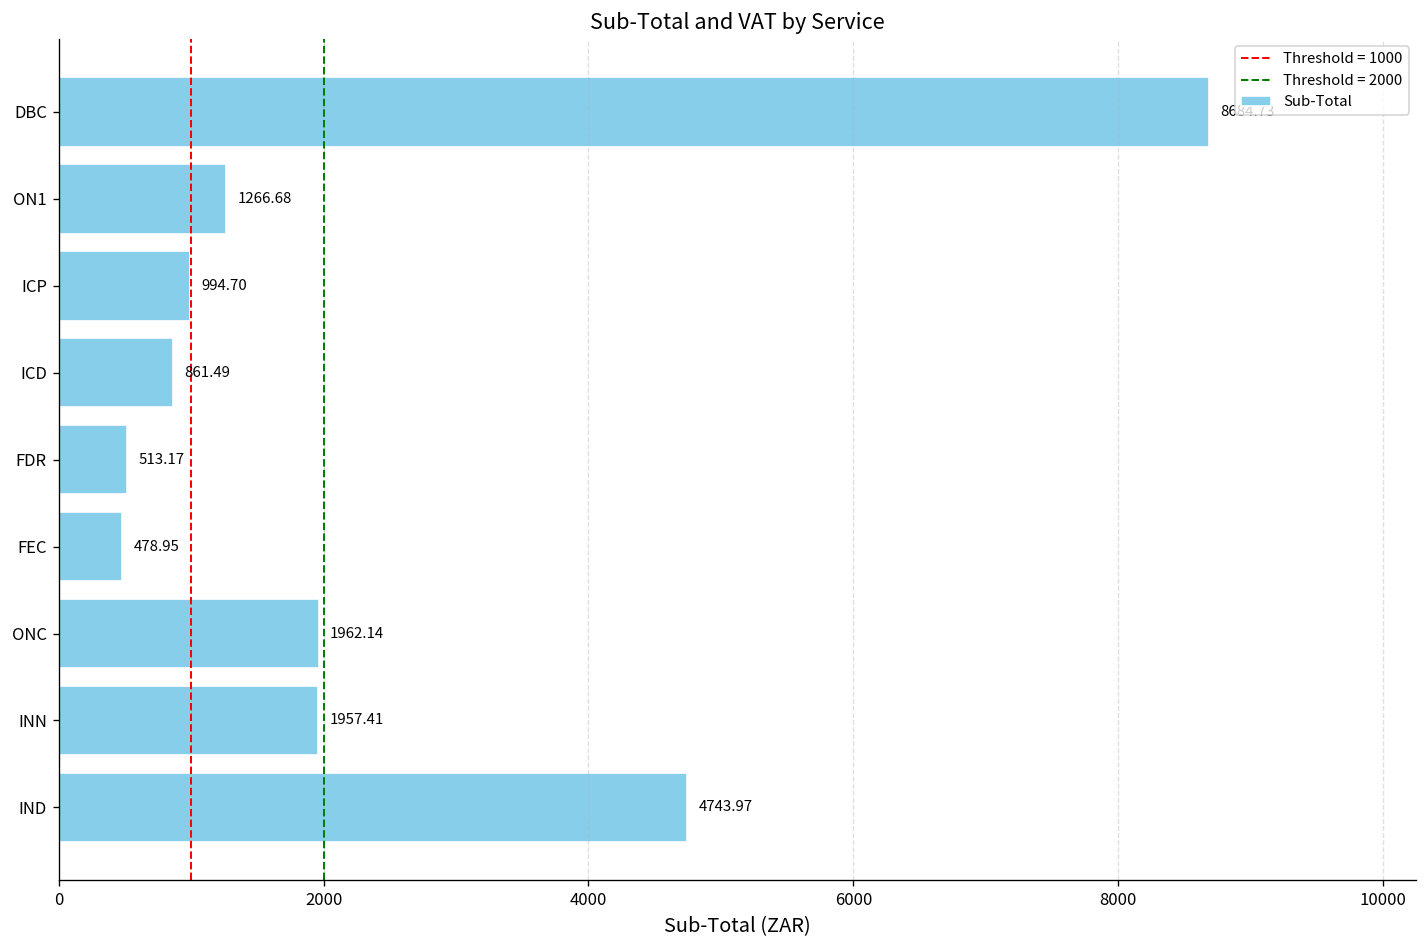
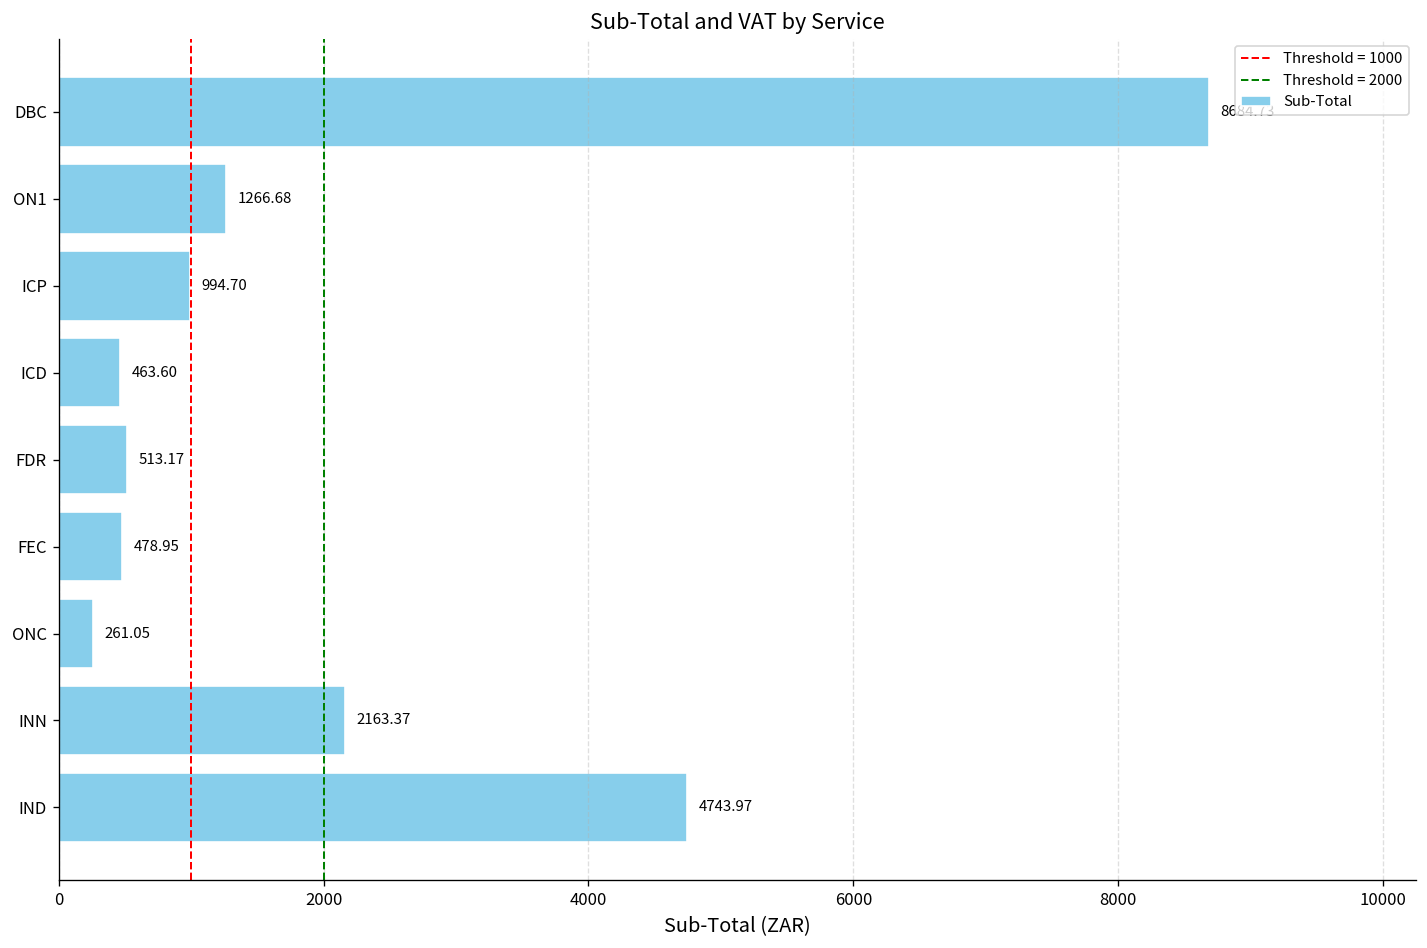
  {
    "ON1": 1266.68,
    "ICP": 994.70,
-   "ICD": 861.49,
+   "ICD": 463.60,
    "FDR": 513.17,
    "FEC": 478.95,
-   "ONC": 1962.14,
-   "INN": 1957.41,
+   "ONC": 261.05,
+   "INN": 2163.37,
    "IND": 4743.97
  }
